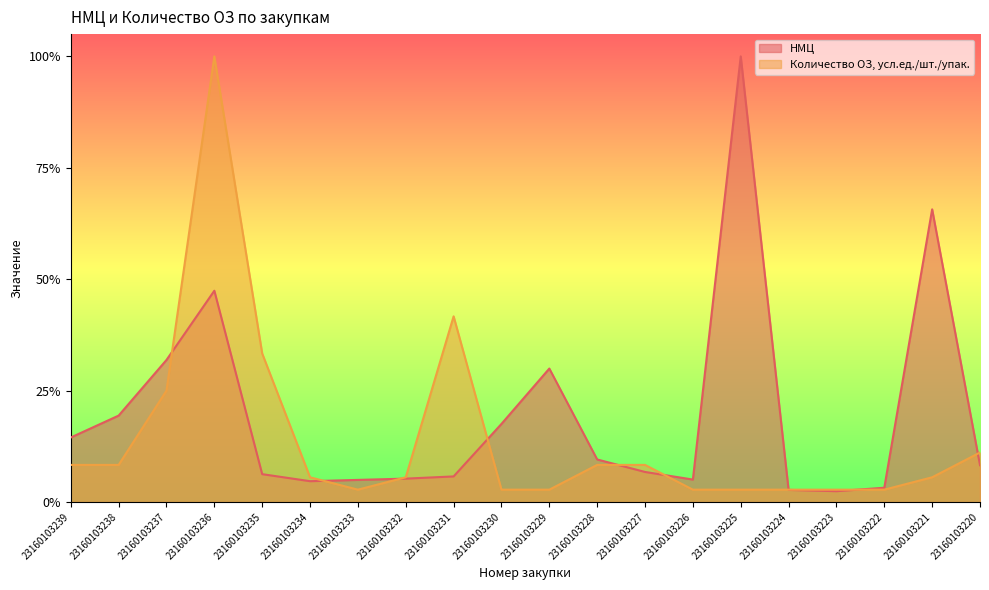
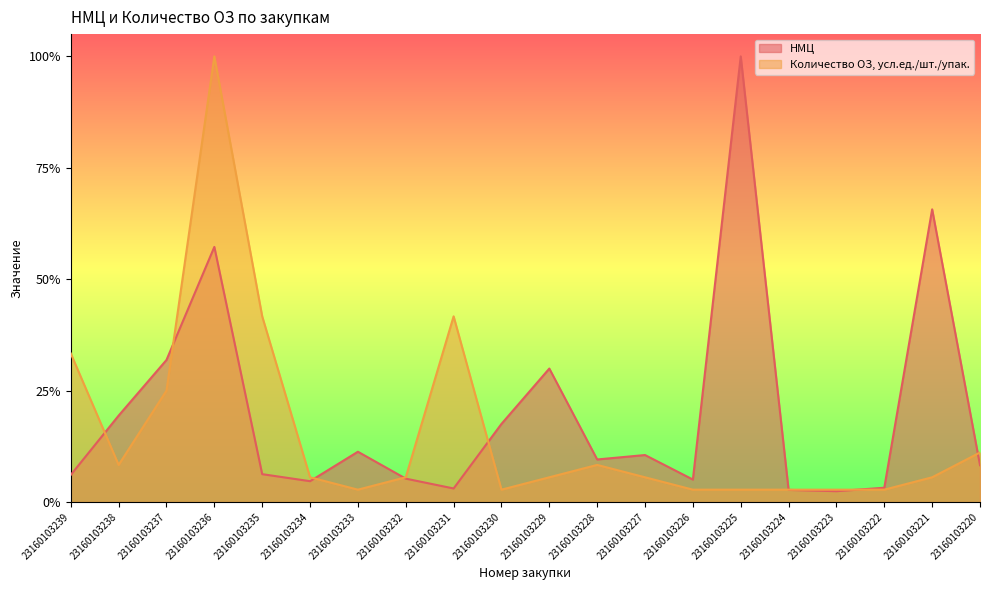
  {
    "НМЦ": {
-     "23160103239": "14%",
+     "23160103239": "6%",
      "23160103238": "19%",
      "23160103237": "32%",
-     "23160103236": "47%",
+     "23160103236": "57%",
      "23160103235": "6%",
      "23160103234": "5%",
-     "23160103233": "5%",
-     "23160103231": "6%",
+     "23160103233": "11%",
+     "23160103231": "3%",
      "23160103230": "18%",
      "23160103229": "30%",
      "23160103228": "10%",
-     "23160103227": "7%",
+     "23160103227": "11%",
      "23160103226": "5%",
      "23160103225": "100%",
      "23160103221": "66%",
      "23160103220": "8%"
    },
    "Количество ОЗ, усл.ед./шт./упак.": {
-     "23160103239": "8%",
+     "23160103239": "33%",
      "23160103238": "8%",
      "23160103237": "25%",
      "23160103236": "100%",
-     "23160103235": "33%",
+     "23160103235": "42%",
      "23160103234": "6%",
      "23160103233": "3%",
      "23160103231": "42%",
      "23160103230": "3%",
-     "23160103229": "3%",
+     "23160103229": "6%",
      "23160103228": "8%",
-     "23160103227": "8%",
+     "23160103227": "6%",
      "23160103226": "3%",
      "23160103225": "3%",
      "23160103221": "6%",
      "23160103220": "11%"
    }
  }
